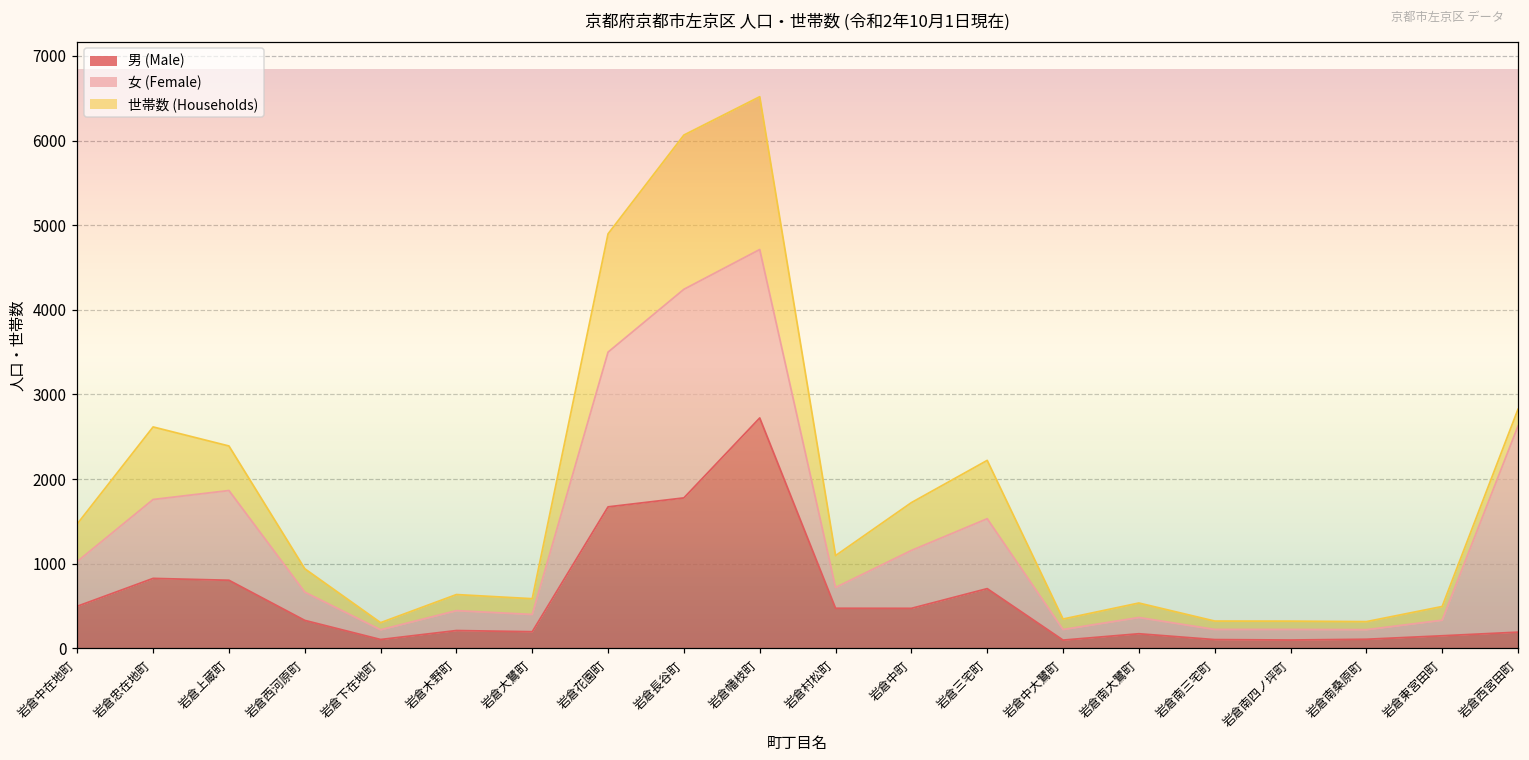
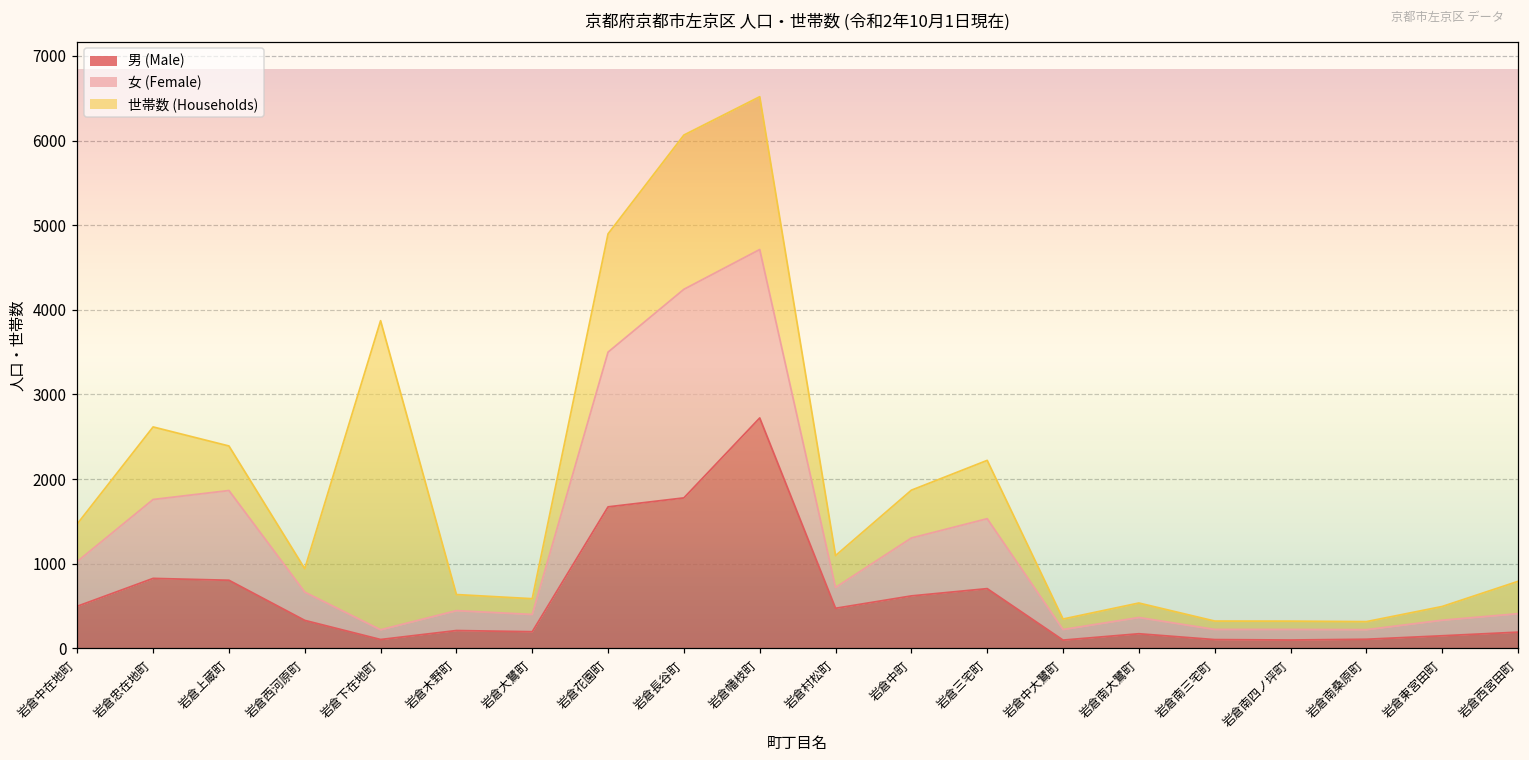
  {
    "男 (Male)": {
      "岩倉中在地町": 500,
      "岩倉忠在地町": 800,
      "岩倉上蔵町": 800,
      "岩倉西河原町": 300,
      "岩倉下在地町": 100,
      "岩倉木野町": 200,
      "岩倉大鷺町": 200,
      "岩倉花園町": 1700,
      "岩倉長谷町": 1800,
      "岩倉幡枝町": 2700,
      "岩倉村松町": 500,
-     "岩倉中町": 500,
+     "岩倉中町": 600,
      "岩倉三宅町": 700,
      "岩倉中大鷺町": 100,
      "岩倉南大鷺町": 200,
      "岩倉南三宅町": 100,
      "岩倉南四ノ坪町": 100,
      "岩倉南桑原町": 100,
      "岩倉東宮田町": 100,
      "岩倉西宮田町": 200
    },
    "女 (Female)": {
      "岩倉中在地町": 500,
      "岩倉忠在地町": 900,
      "岩倉上蔵町": 1100,
      "岩倉西河原町": 300,
      "岩倉下在地町": 100,
      "岩倉木野町": 200,
      "岩倉大鷺町": 200,
      "岩倉花園町": 1800,
      "岩倉長谷町": 2500,
      "岩倉幡枝町": 2000,
      "岩倉村松町": 200,
      "岩倉中町": 700,
      "岩倉三宅町": 800,
      "岩倉中大鷺町": 100,
      "岩倉南大鷺町": 200,
      "岩倉南三宅町": 100,
      "岩倉南四ノ坪町": 100,
      "岩倉南桑原町": 100,
      "岩倉東宮田町": 200,
-     "岩倉西宮田町": 2400
+     "岩倉西宮田町": 200
    },
    "世帯数 (Households)": {
      "岩倉中在地町": 400,
      "岩倉忠在地町": 900,
      "岩倉上蔵町": 500,
      "岩倉西河原町": 300,
-     "岩倉下在地町": 100,
+     "岩倉下在地町": 3700,
      "岩倉木野町": 200,
      "岩倉大鷺町": 200,
      "岩倉花園町": 1400,
      "岩倉長谷町": 1800,
      "岩倉幡枝町": 1800,
      "岩倉村松町": 400,
      "岩倉中町": 600,
      "岩倉三宅町": 700,
      "岩倉中大鷺町": 100,
      "岩倉南大鷺町": 200,
      "岩倉南三宅町": 100,
      "岩倉南四ノ坪町": 100,
      "岩倉南桑原町": 100,
      "岩倉東宮田町": 200,
-     "岩倉西宮田町": 200
+     "岩倉西宮田町": 400
    }
  }
